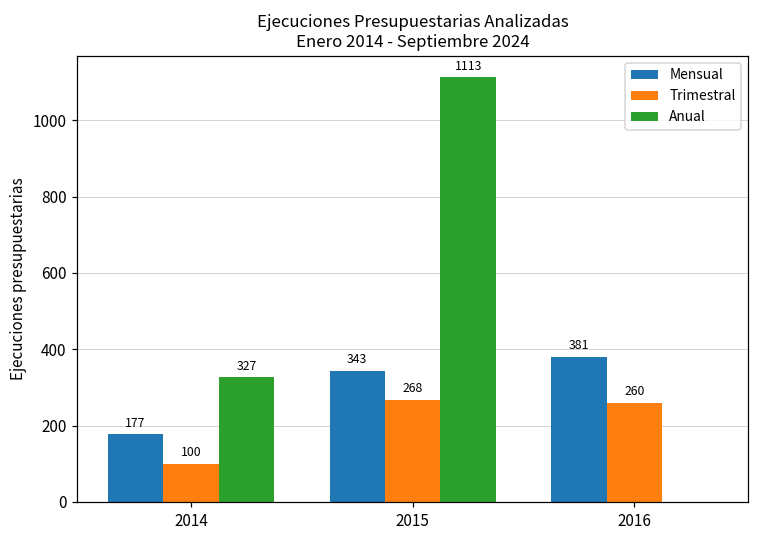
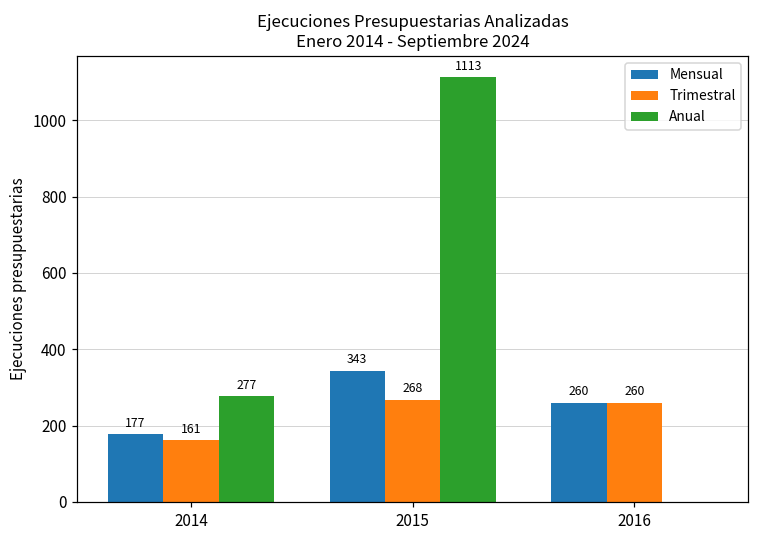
  {
    "Mensual": {
      "2014": 177,
      "2015": 343,
-     "2016": 381
+     "2016": 260
    },
    "Trimestral": {
-     "2014": 100,
+     "2014": 161,
      "2015": 268,
      "2016": 260
    },
    "Anual": {
-     "2014": 327,
+     "2014": 277,
      "2015": 1113
    }
  }
